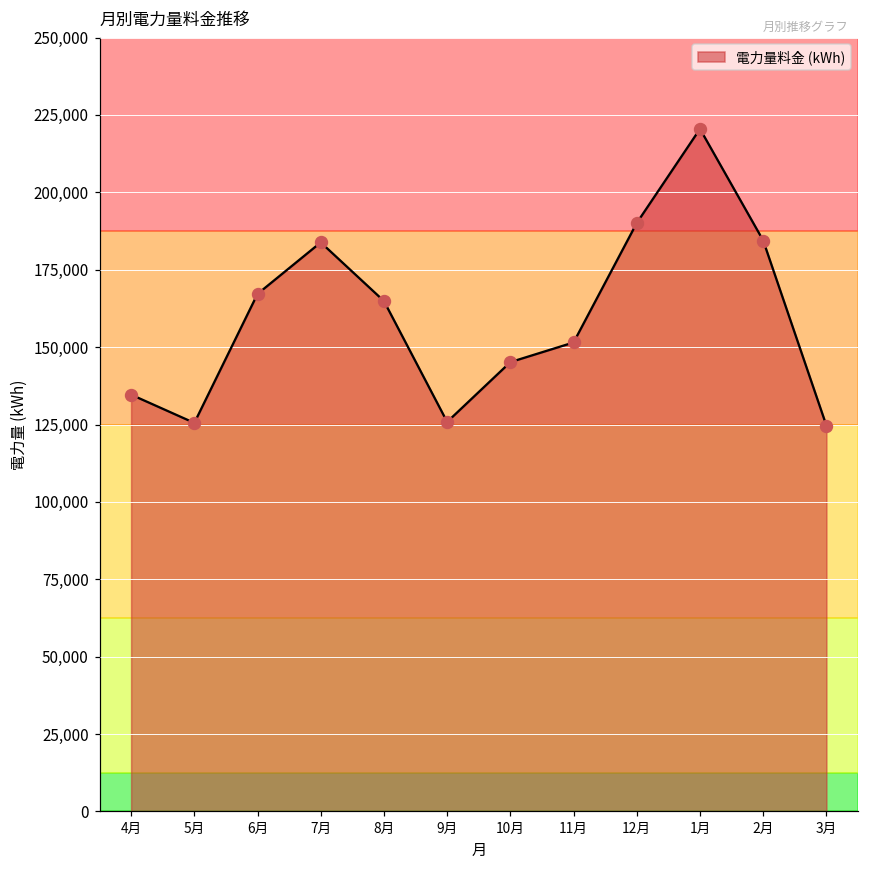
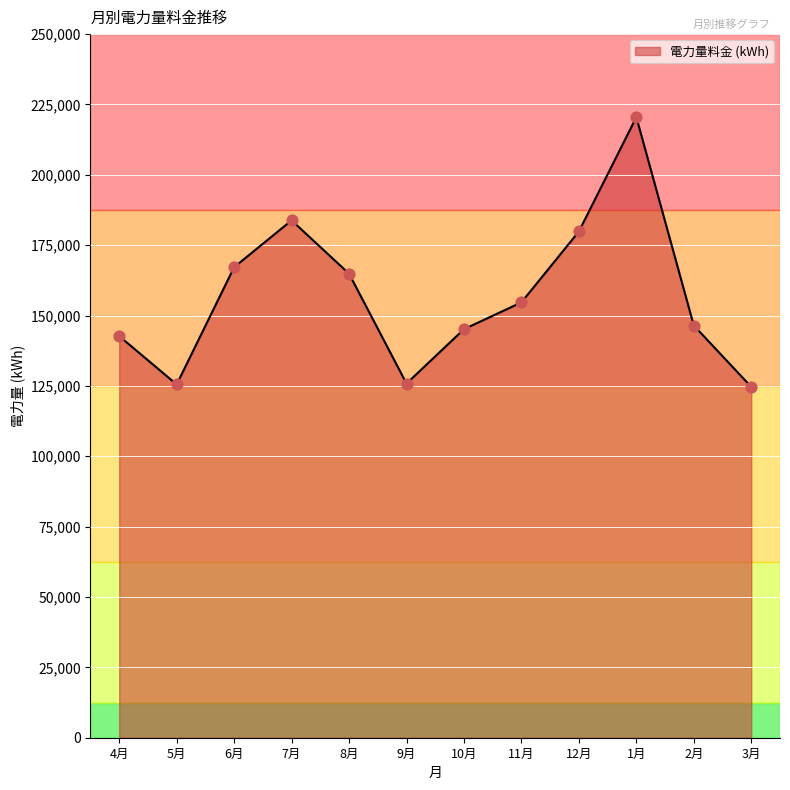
  {
-   "4月": "135,000",
+   "4月": "143,000",
    "5月": "126,000",
    "6月": "167,000",
    "7月": "184,000",
    "8月": "165,000",
    "9月": "126,000",
    "10月": "145,000",
-   "11月": "152,000",
-   "12月": "190,000",
+   "11月": "155,000",
+   "12月": "180,000",
    "1月": "220,000",
-   "2月": "184,000",
+   "2月": "146,000",
    "3月": "125,000"
  }
